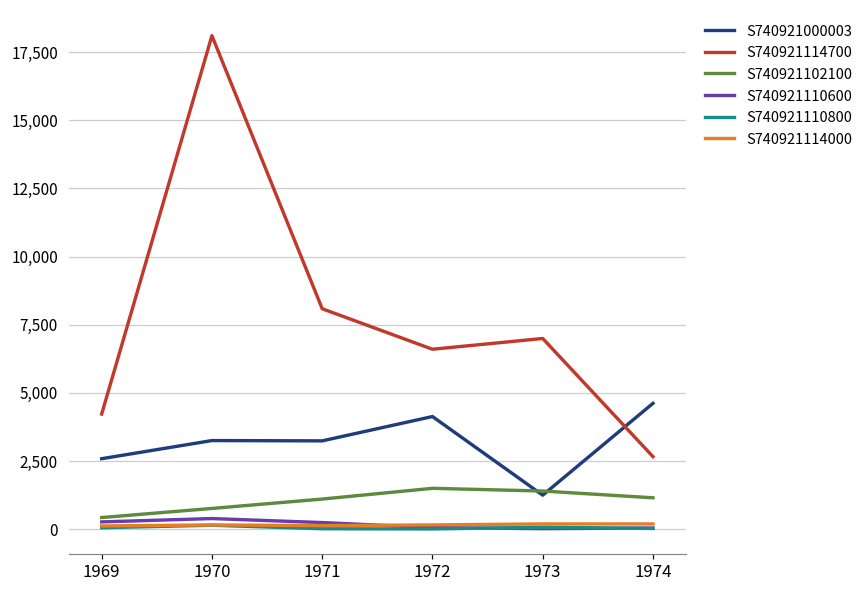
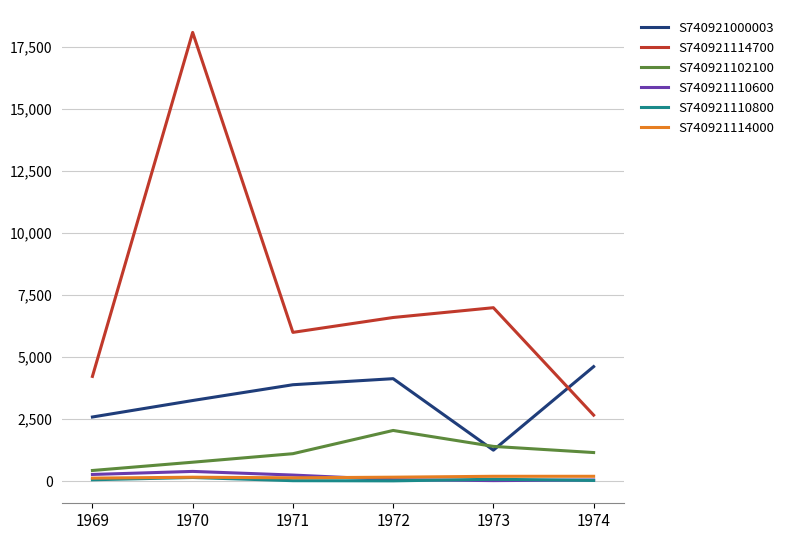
  {
    "S740921000003": {
      "1969": "2,600",
      "1970": "3,300",
-     "1971": "3,200",
+     "1971": "3,900",
      "1972": "4,100",
      "1973": "1,200",
      "1974": "4,600"
    },
    "S740921114700": {
      "1969": "4,200",
      "1970": "18,100",
-     "1971": "8,100",
+     "1971": "6,000",
      "1972": "6,600",
      "1973": "7,000",
      "1974": "2,700"
    },
    "S740921102100": {
      "1969": "400",
      "1970": "800",
      "1971": "1,100",
-     "1972": "1,500",
+     "1972": "2,000",
      "1973": "1,400",
      "1974": "1,200"
    },
    "S740921110600": {
      "1969": "300",
      "1970": "400",
      "1971": "200"
    },
    "S740921110800": {
      "1971": "0"
    },
    "S740921114000": {
      "1971": "100",
      "1973": "200",
      "1974": "200"
    }
  }
